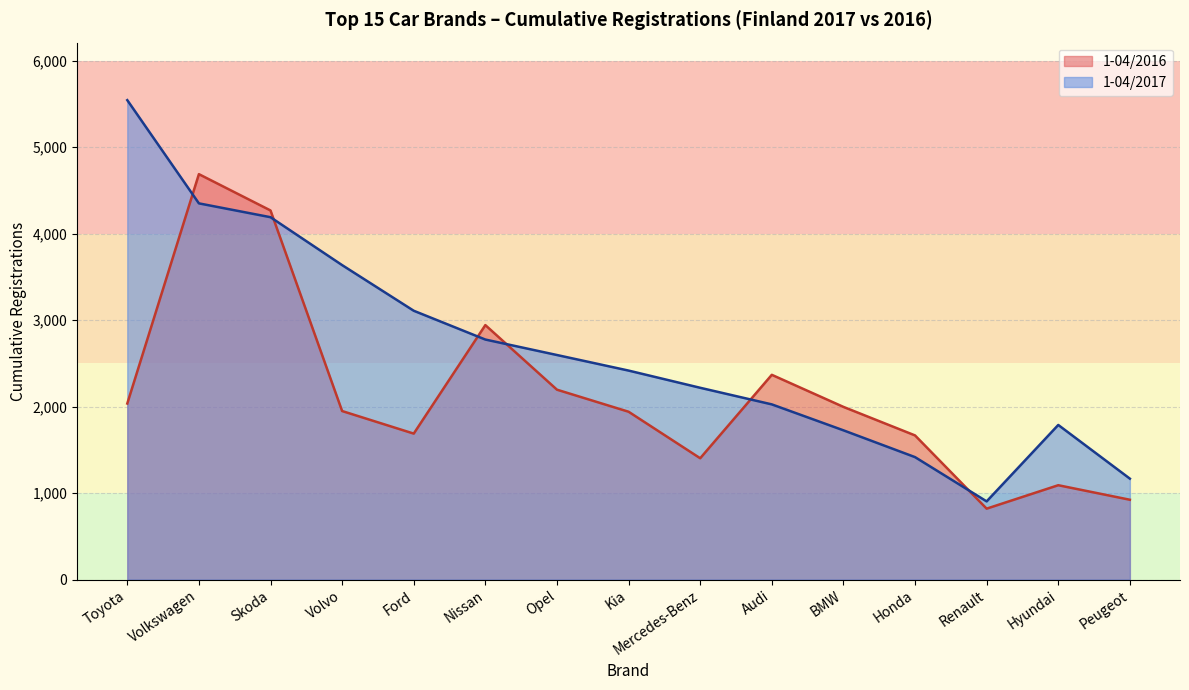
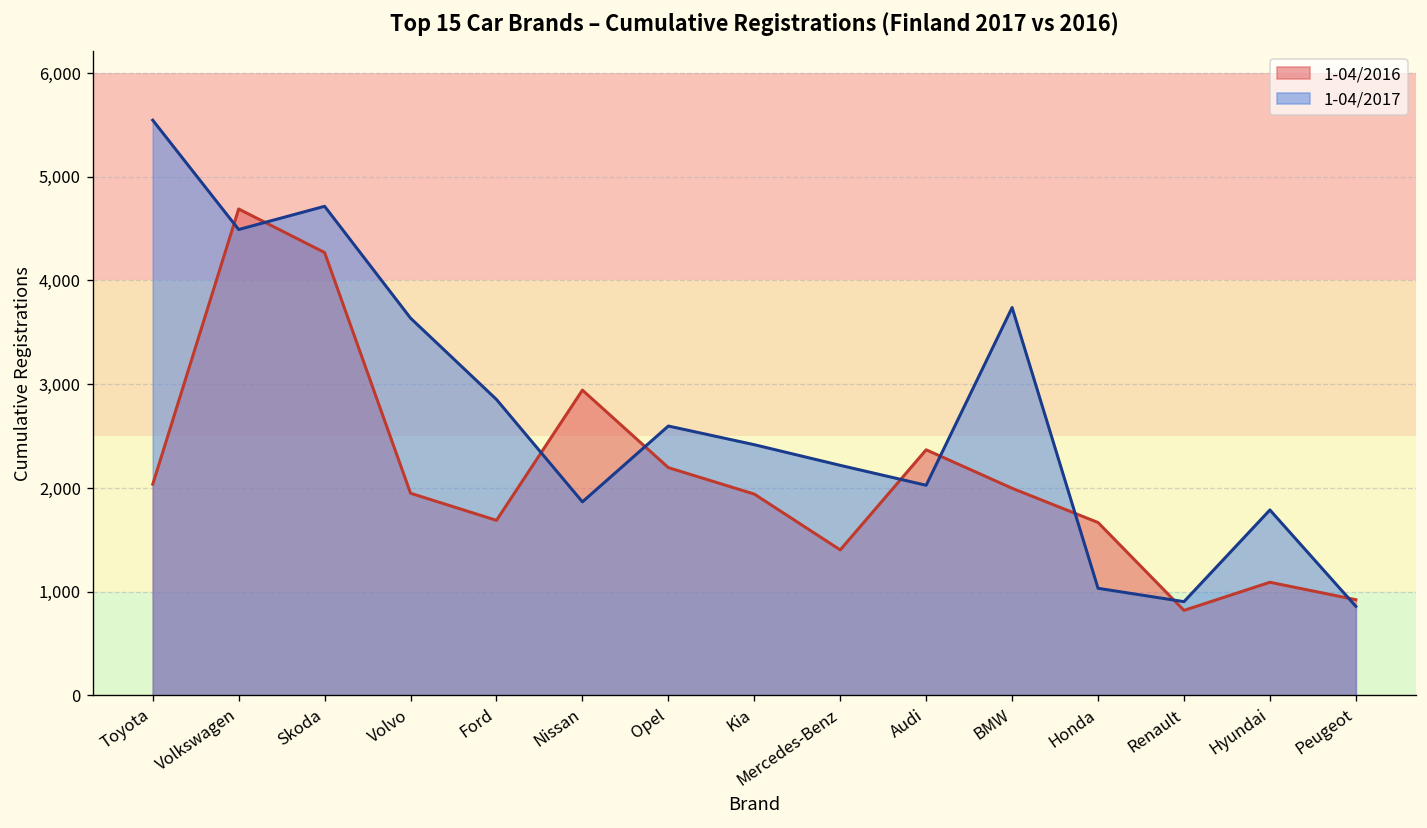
  {
    "1-04/2016": {
      "Toyota": "2,000",
      "Volkswagen": "4,700",
      "Skoda": "4,300",
      "Volvo": "1,900",
      "Ford": "1,700",
      "Nissan": "2,900",
      "Opel": "2,200",
      "Kia": "1,900",
      "Mercedes-Benz": "1,400",
      "Audi": "2,400",
      "BMW": "2,000",
      "Honda": "1,700",
      "Renault": "800",
      "Hyundai": "1,100",
      "Peugeot": "900"
    },
    "1-04/2017": {
      "Toyota": "5,500",
-     "Volkswagen": "4,400",
-     "Skoda": "4,200",
+     "Volkswagen": "4,500",
+     "Skoda": "4,700",
      "Volvo": "3,600",
-     "Ford": "3,100",
-     "Nissan": "2,800",
+     "Ford": "2,900",
+     "Nissan": "1,900",
      "Opel": "2,600",
      "Kia": "2,400",
      "Mercedes-Benz": "2,200",
      "Audi": "2,000",
-     "BMW": "1,700",
-     "Honda": "1,400",
+     "BMW": "3,700",
+     "Honda": "1,000",
      "Renault": "900",
      "Hyundai": "1,800",
-     "Peugeot": "1,200"
+     "Peugeot": "900"
    }
  }
